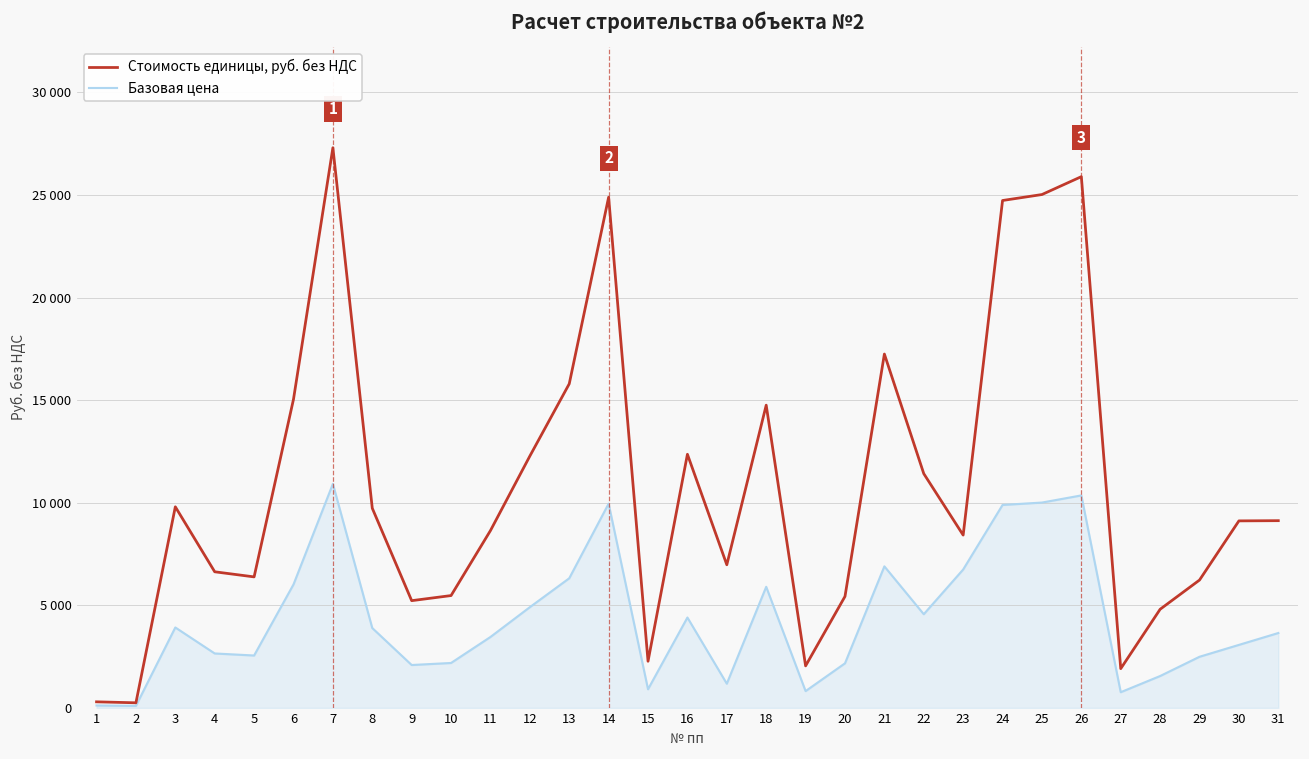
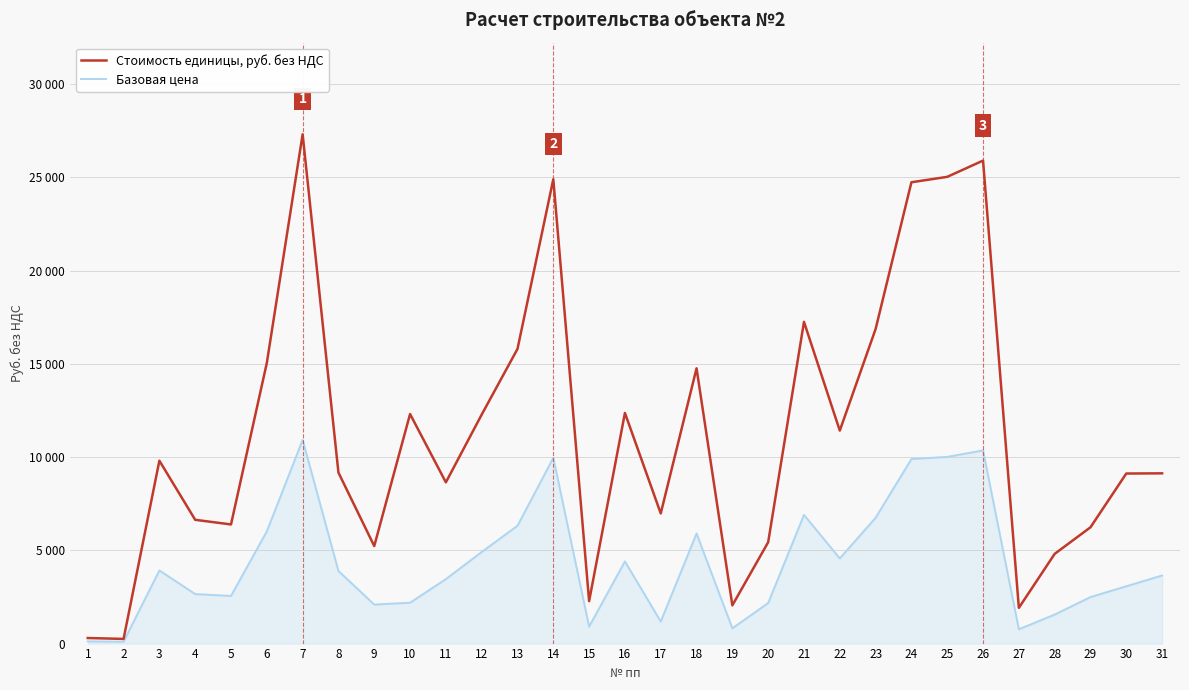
  {
    "Стоимость единицы, руб. без НДС": {
      "1": 300,
      "2": 300,
      "3": 9800,
      "4": 6600,
      "5": 6400,
      "6": 15000,
      "7": 27300,
-     "8": 9700,
+     "8": 9200,
      "9": 5200,
-     "10": 5500,
+     "10": 12300,
      "11": 8600,
      "12": 12300,
      "13": 15800,
      "14": 24900,
      "15": 2300,
      "16": 12400,
      "17": 7000,
      "18": 14800,
      "19": 2100,
      "20": 5400,
      "21": 17200,
      "22": 11400,
-     "23": 8400,
+     "23": 16900,
      "24": 24700,
      "25": 25000,
      "26": 25900,
      "27": 1900,
      "28": 4800,
      "29": 6200,
      "30": 9100,
      "31": 9100
    },
    "Базовая цена": {
      "1": 100,
      "2": 100,
      "3": 3900,
      "4": 2700,
      "5": 2600,
      "6": 6000,
      "7": 10900,
      "8": 3900,
      "9": 2100,
      "10": 2200,
      "11": 3500,
      "12": 4900,
      "13": 6300,
      "14": 10000,
      "15": 900,
      "16": 4400,
      "17": 1200,
      "18": 5900,
      "19": 800,
      "20": 2200,
      "21": 6900,
      "22": 4600,
      "23": 6700,
      "24": 9900,
      "25": 10000,
      "26": 10400,
      "27": 800,
      "28": 1600,
      "29": 2500,
      "30": 3100,
      "31": 3700
    }
  }
